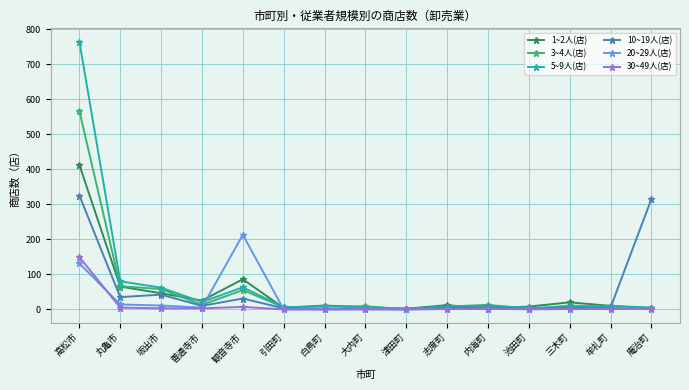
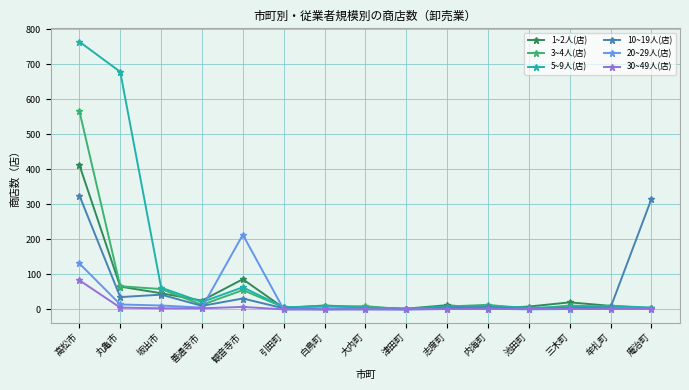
  {
    "5~9人(店)": {
      "高松市": 760,
-     "丸亀市": 80,
+     "丸亀市": 680,
      "観音寺市": 60
    },
    "10~19人(店)": {
      "高松市": 330,
      "丸亀市": 40,
      "観音寺市": 30,
      "庵治町": 320
    },
    "20~29人(店)": {
      "高松市": 130,
      "丸亀市": 10,
      "坂出市": 10,
      "観音寺市": 210
    },
    "30~49人(店)": {
-     "高松市": 150,
+     "高松市": 80,
      "丸亀市": 10,
      "坂出市": 0,
      "観音寺市": 10
    }
  }
